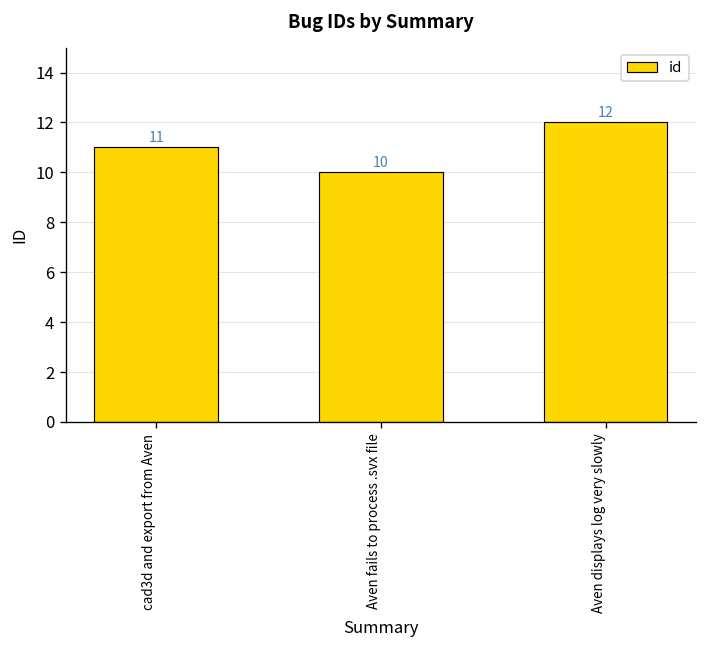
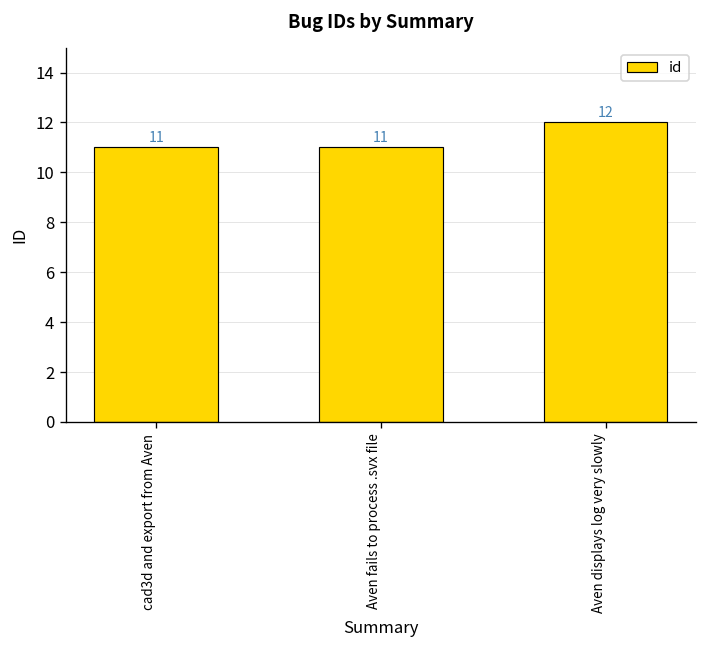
  {
    "cad3d and export from Aven": 11,
-   "Aven fails to process .svx file": 10,
+   "Aven fails to process .svx file": 11,
    "Aven displays log very slowly": 12
  }
